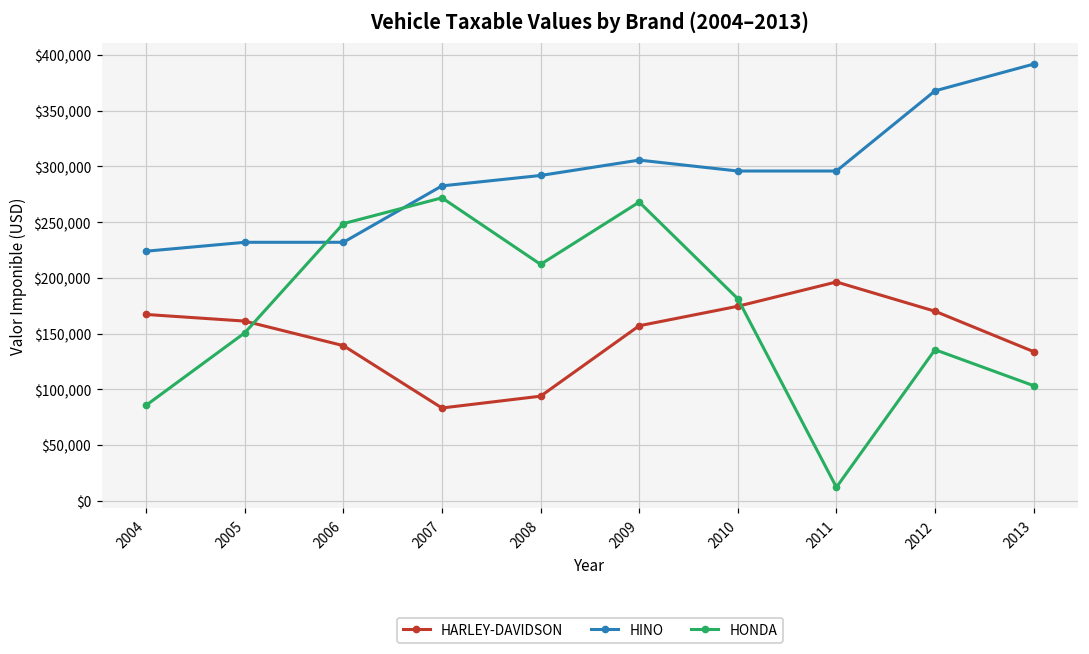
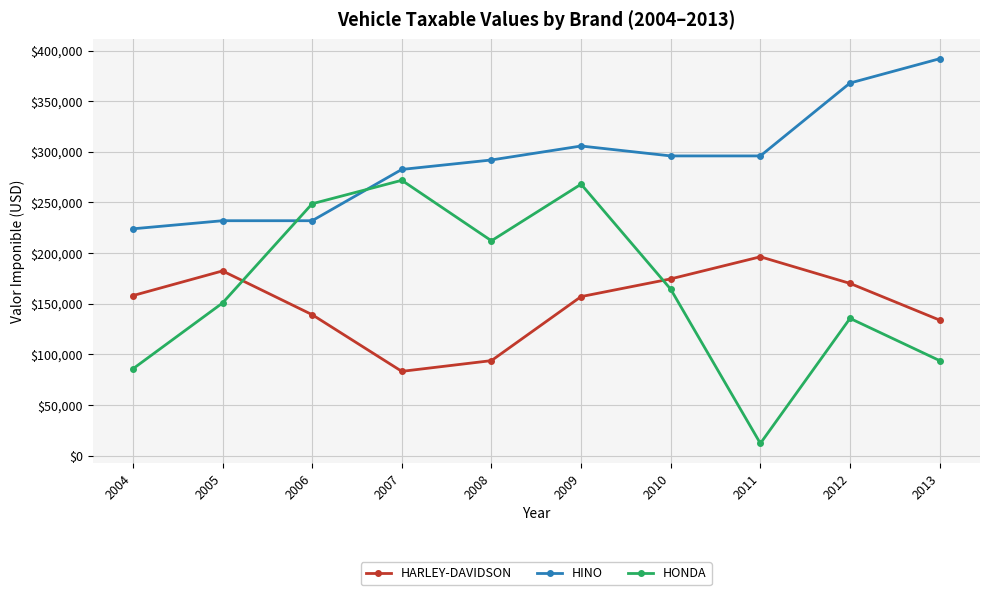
  {
    "HARLEY-DAVIDSON": {
-     "2004": "$167,000",
-     "2005": "$161,000",
+     "2004": "$158,000",
+     "2005": "$182,000",
      "2006": "$139,000",
      "2007": "$83,000",
      "2008": "$94,000",
      "2009": "$157,000",
      "2010": "$174,000",
      "2011": "$196,000",
      "2012": "$170,000",
      "2013": "$134,000"
    },
    "HINO": {
      "2004": "$224,000",
      "2005": "$232,000",
      "2006": "$232,000",
      "2007": "$283,000",
      "2008": "$292,000",
      "2009": "$306,000",
      "2010": "$296,000",
      "2011": "$296,000",
      "2012": "$368,000",
      "2013": "$392,000"
    },
    "HONDA": {
      "2004": "$86,000",
      "2005": "$151,000",
      "2006": "$249,000",
      "2007": "$272,000",
      "2008": "$212,000",
      "2009": "$268,000",
-     "2010": "$181,000",
+     "2010": "$164,000",
      "2011": "$12,000",
      "2012": "$135,000",
-     "2013": "$103,000"
+     "2013": "$94,000"
    }
  }
